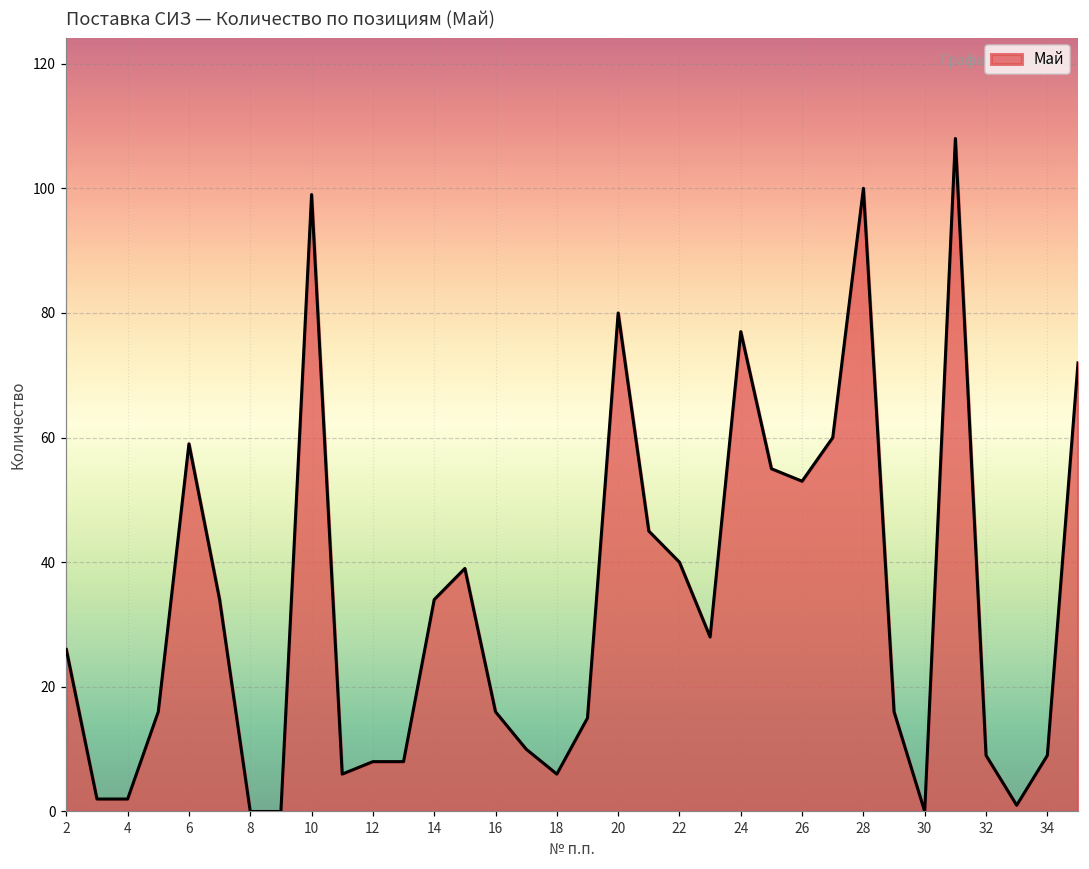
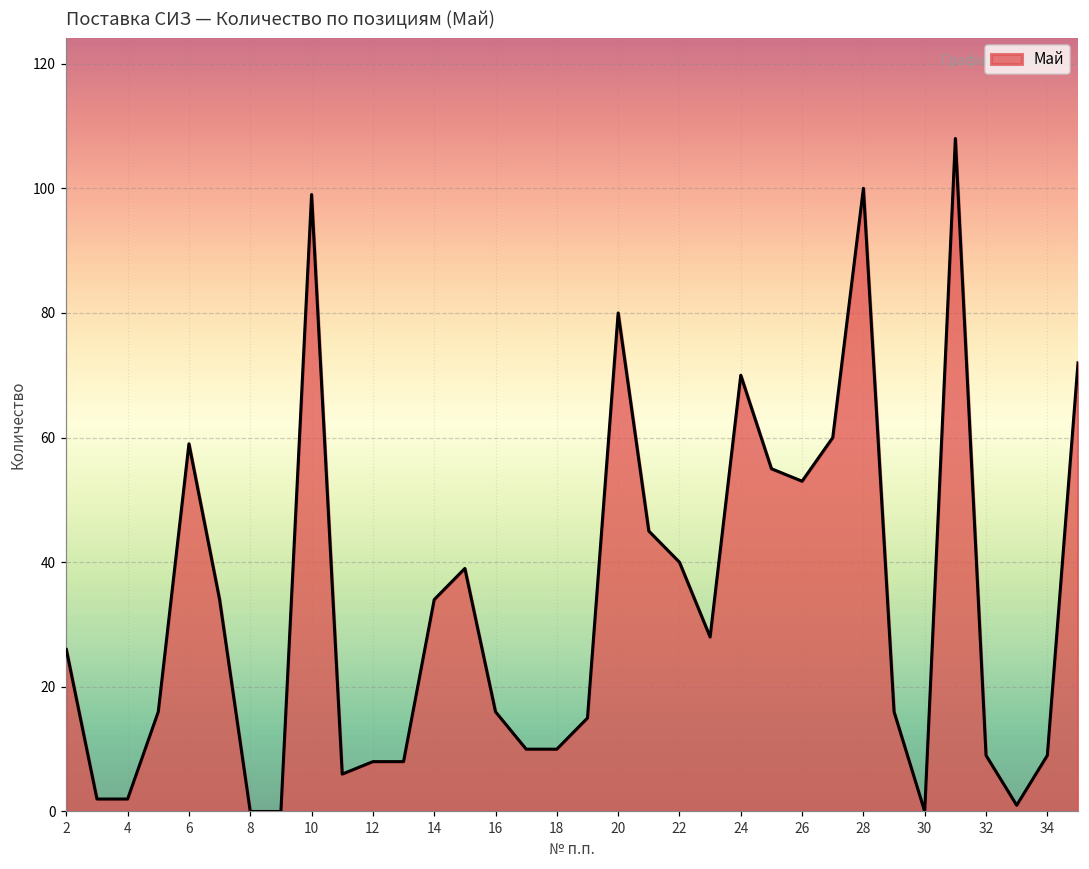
  {
    "2": 26,
    "4": 2,
    "6": 59,
    "8": 0,
    "10": 99,
    "12": 8,
    "14": 34,
    "16": 16,
-   "18": 6,
+   "18": 10,
    "20": 80,
    "22": 40,
-   "24": 77,
+   "24": 70,
    "26": 53,
    "28": 100,
    "30": 0,
    "32": 9,
    "34": 9
  }
